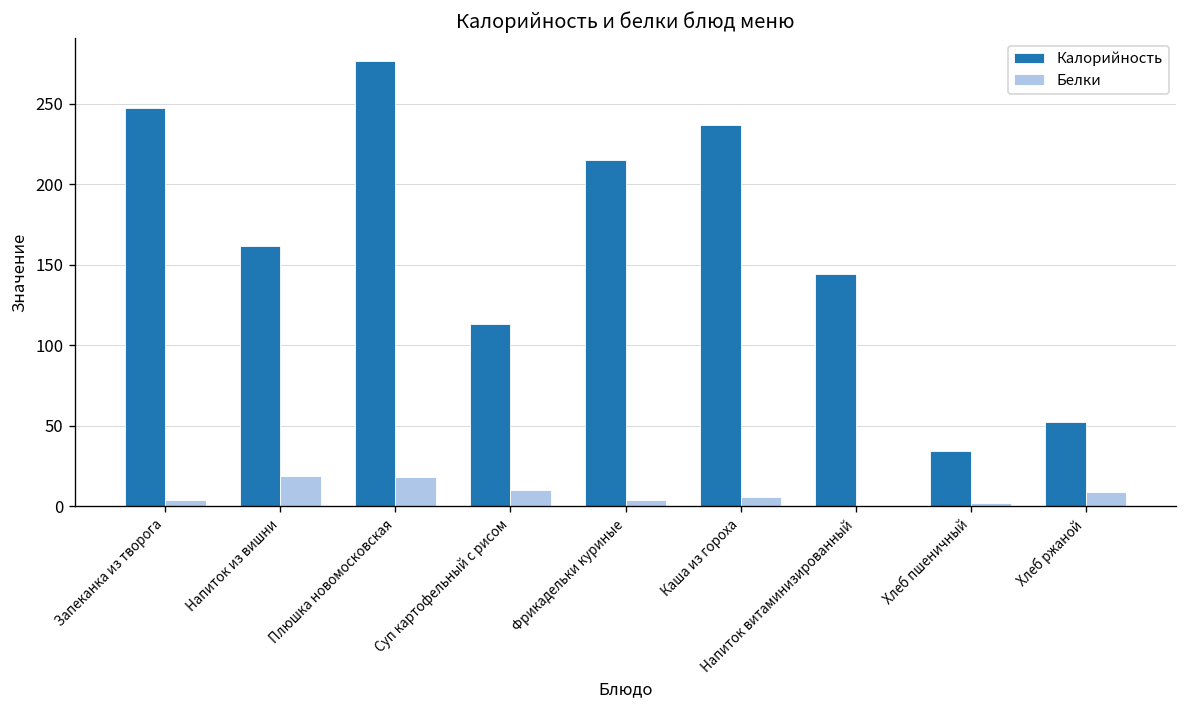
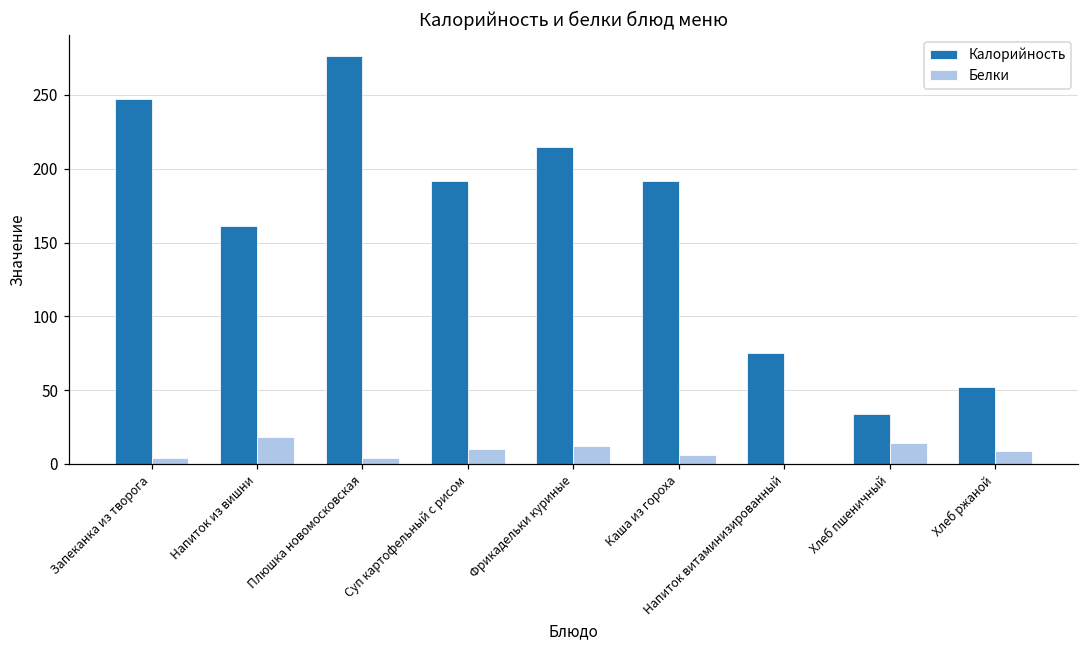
  {
    "Калорийность": {
      "Запеканка из творога": 247,
      "Напиток из вишни": 161,
      "Плюшка новомосковская": 277,
-     "Суп картофельный с рисом": 113,
+     "Суп картофельный с рисом": 192,
      "Фрикадельки куриные": 215,
-     "Каша из гороха": 236,
-     "Напиток витаминизированный": 144,
+     "Каша из гороха": 192,
+     "Напиток витаминизированный": 75,
      "Хлеб пшеничный": 34,
      "Хлеб ржаной": 52
    },
    "Белки": {
      "Запеканка из творога": 4,
      "Напиток из вишни": 18,
-     "Плюшка новомосковская": 18,
+     "Плюшка новомосковская": 4,
      "Суп картофельный с рисом": 10,
-     "Фрикадельки куриные": 3,
+     "Фрикадельки куриные": 12,
      "Каша из гороха": 6,
      "Напиток витаминизированный": 0,
-     "Хлеб пшеничный": 2,
+     "Хлеб пшеничный": 14,
      "Хлеб ржаной": 8
    }
  }
